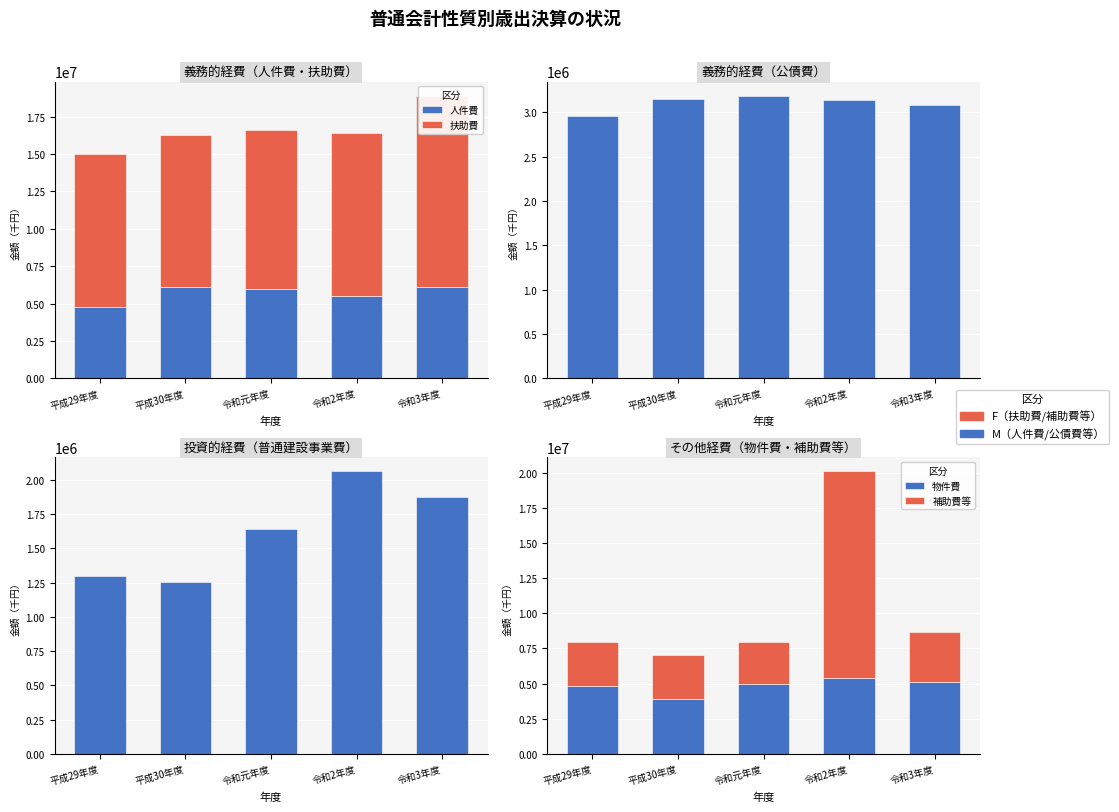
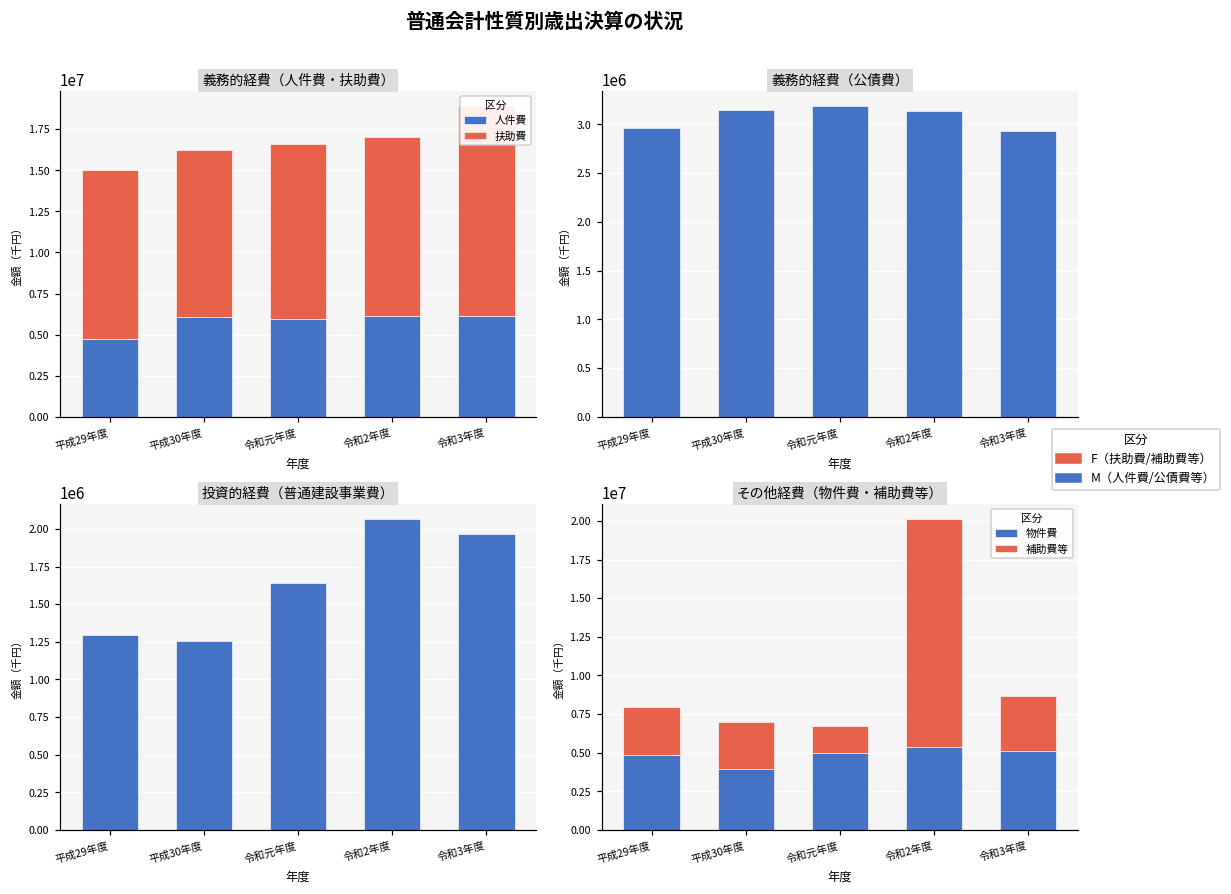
  {
    "義務的経費（人件費・扶助費）": {
      "人件費": {
        "平成29年度": 4700000,
        "平成30年度": 6100000,
        "令和元年度": 5900000,
-       "令和2年度": 5500000,
+       "令和2年度": 6100000,
        "令和3年度": 6100000
      },
      "扶助費": {
        "平成29年度": 10300000,
        "平成30年度": 10100000,
        "令和元年度": 10600000,
        "令和2年度": 10900000
      }
    },
    "義務的経費（公債費）": {
      "平成29年度": 3000000,
      "平成30年度": 3100000,
      "令和元年度": 3200000,
      "令和2年度": 3100000,
-     "令和3年度": 3100000
+     "令和3年度": 2900000
    },
    "投資的経費（普通建設事業費）": {
      "平成29年度": 1300000,
      "平成30年度": 1250000,
      "令和元年度": 1640000,
      "令和2年度": 2060000,
-     "令和3年度": 1870000
+     "令和3年度": 1970000
    },
    "その他経費（物件費・補助費等）": {
      "物件費": {
        "平成29年度": 4800000,
        "平成30年度": 3900000,
        "令和元年度": 4900000,
        "令和2年度": 5400000,
        "令和3年度": 5100000
      },
      "補助費等": {
        "平成29年度": 3100000,
        "平成30年度": 3100000,
-       "令和元年度": 3000000,
+       "令和元年度": 1700000,
        "令和2年度": 14700000,
        "令和3年度": 3600000
      }
    }
  }
